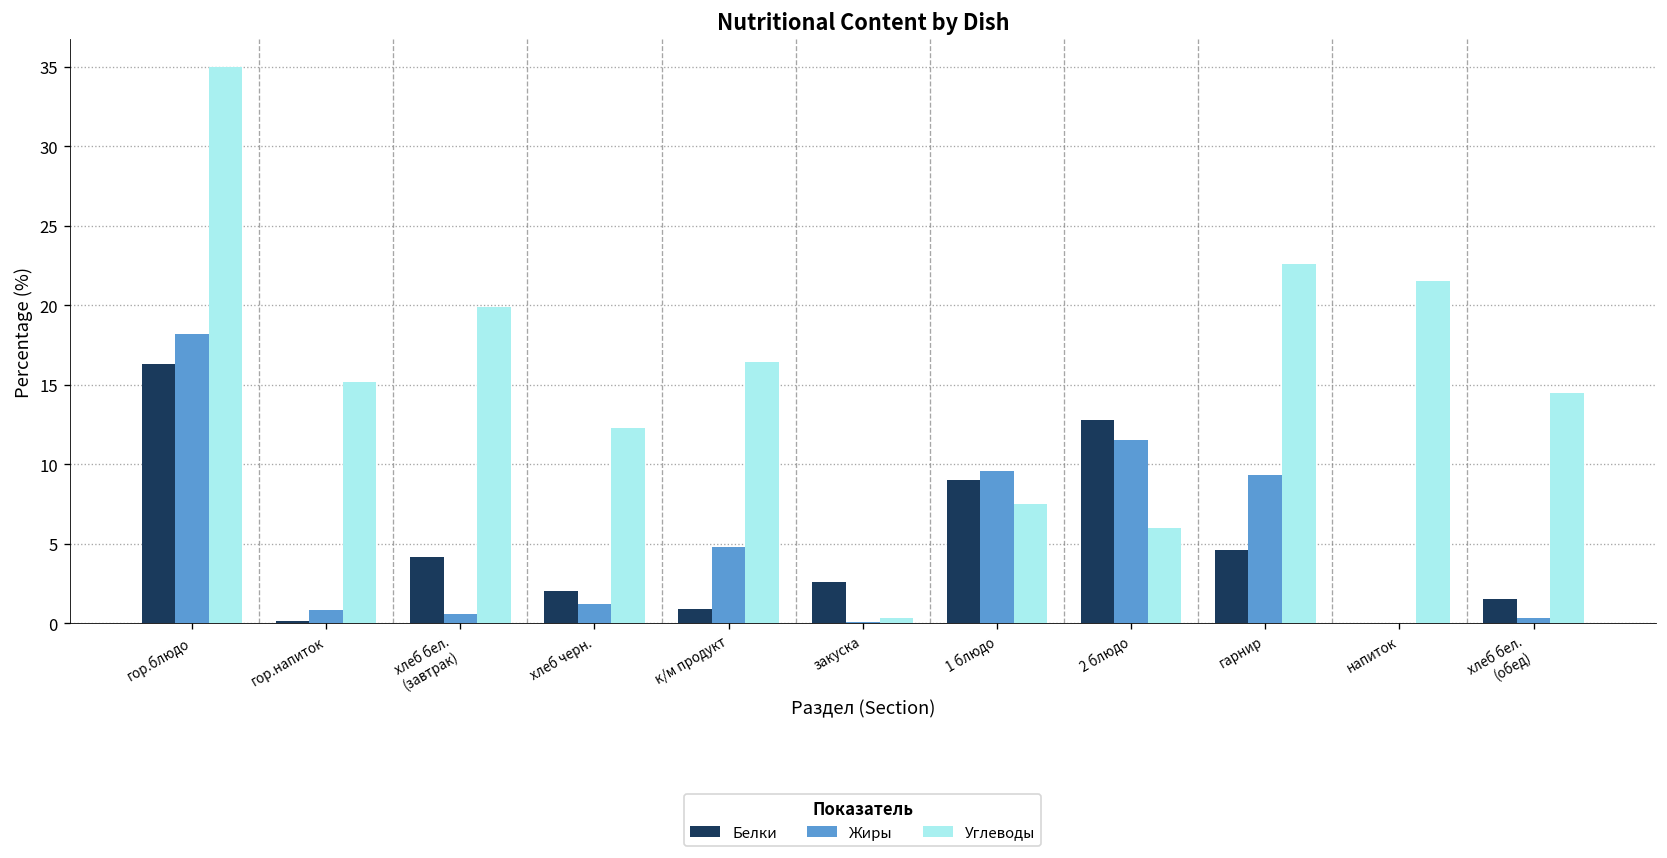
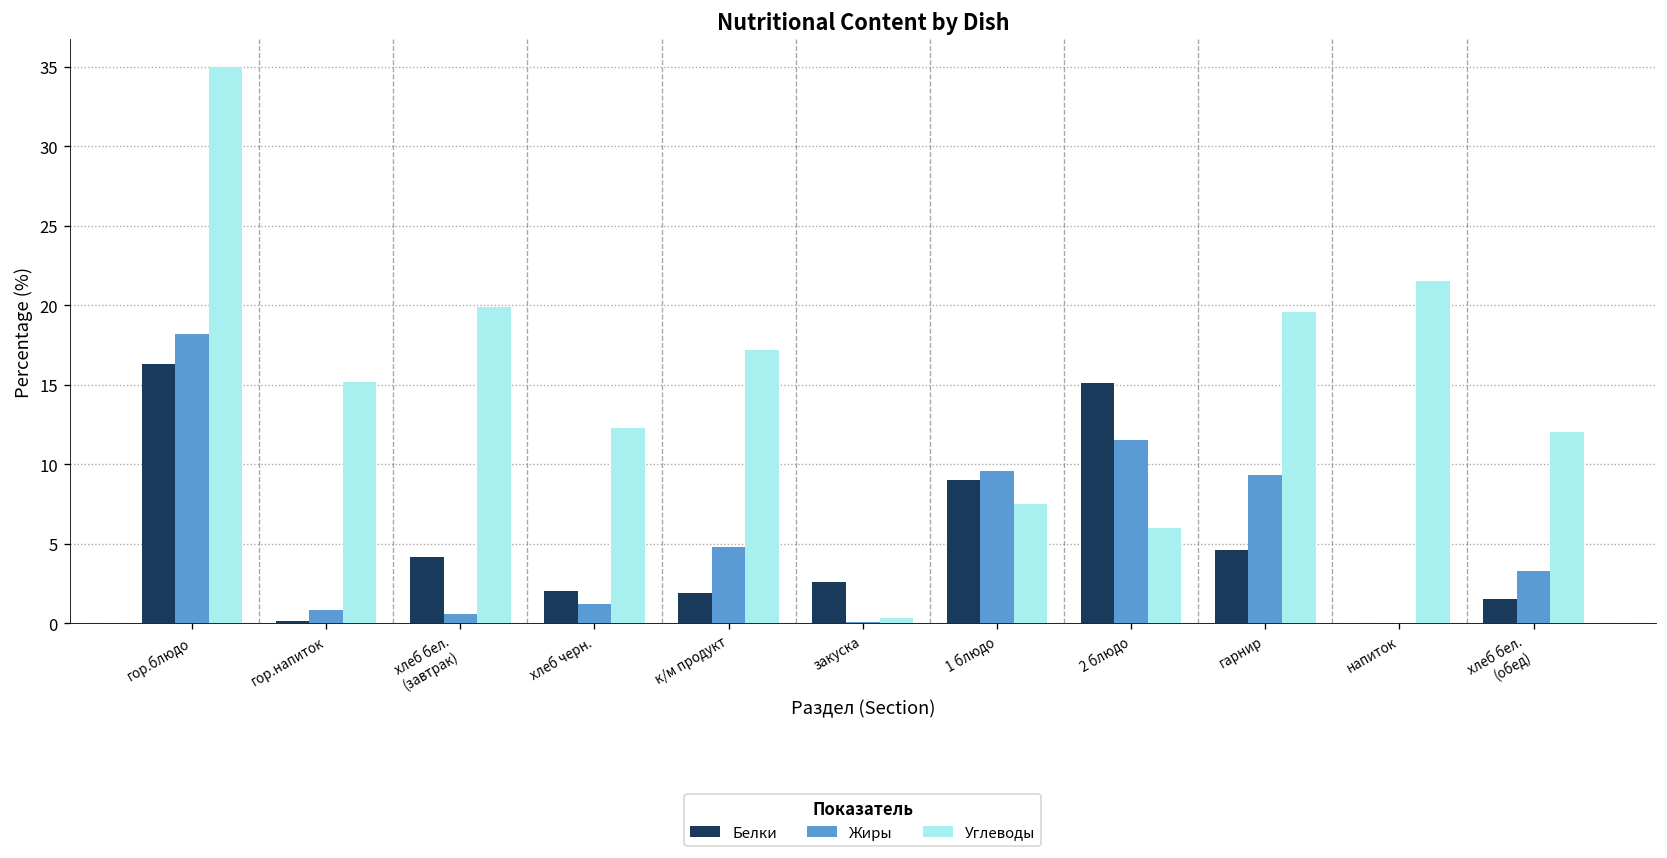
  {
    "Белки": {
      "гор.блюдо": 16.3,
      "хлеб бел. (завтрак)": 4.2,
      "хлеб черн.": 2.0,
-     "к/м продукт": 0.9,
+     "к/м продукт": 1.9,
      "закуска": 2.6,
      "1 блюдо": 9.0,
-     "2 блюдо": 12.8,
+     "2 блюдо": 15.1,
      "гарнир": 4.6,
      "напиток": 0.0,
      "хлеб бел. (обед)": 1.5
    },
    "Жиры": {
      "гор.блюдо": 18.2,
      "гор.напиток": 0.8,
      "хлеб бел. (завтрак)": 0.6,
      "хлеб черн.": 1.2,
      "к/м продукт": 4.8,
      "1 блюдо": 9.6,
      "2 блюдо": 11.5,
      "гарнир": 9.3,
      "напиток": 0.0,
-     "хлеб бел. (обед)": 0.3
+     "хлеб бел. (обед)": 3.3
    },
    "Углеводы": {
      "гор.блюдо": 35.0,
      "гор.напиток": 15.2,
      "хлеб бел. (завтрак)": 19.9,
      "хлеб черн.": 12.3,
-     "к/м продукт": 16.4,
+     "к/м продукт": 17.2,
      "закуска": 0.3,
      "1 блюдо": 7.5,
      "2 блюдо": 6.0,
-     "гарнир": 22.6,
+     "гарнир": 19.6,
      "напиток": 21.5,
-     "хлеб бел. (обед)": 14.5
+     "хлеб бел. (обед)": 12.0
    }
  }
